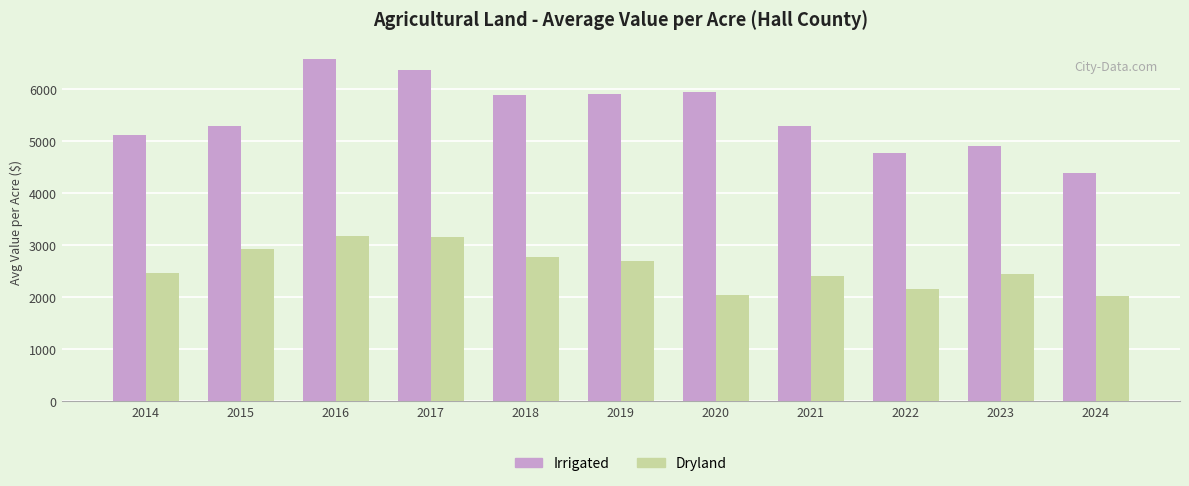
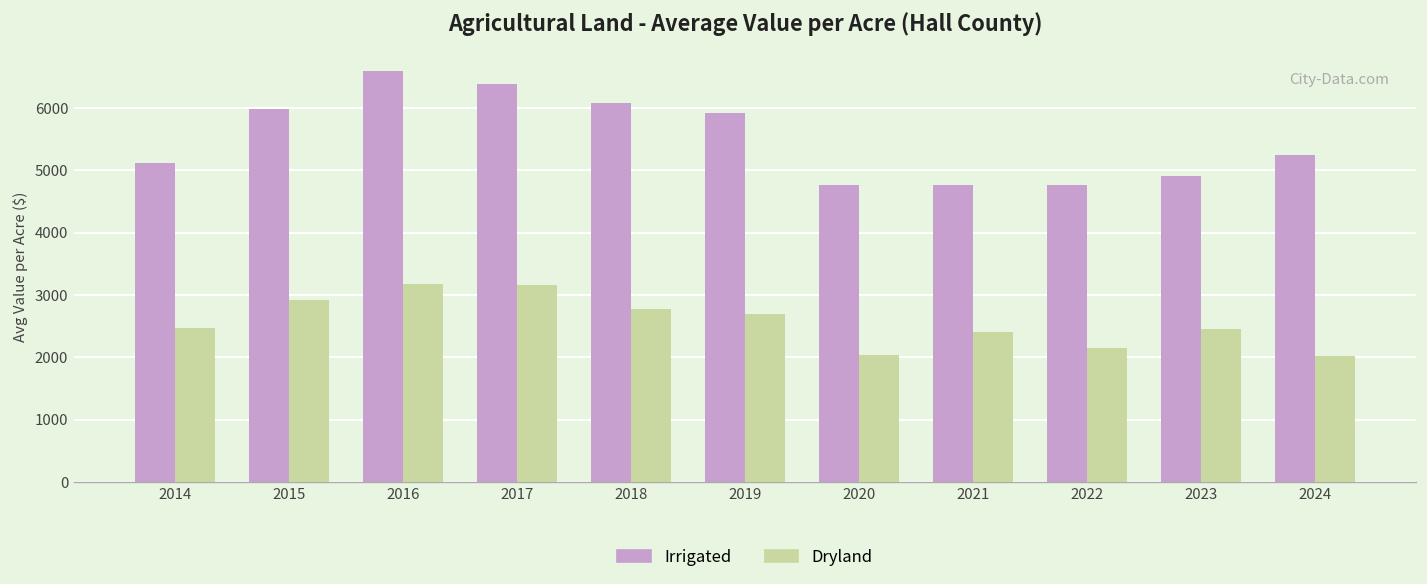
  {
    "Irrigated": {
      "2014": 5100,
-     "2015": 5300,
+     "2015": 6000,
      "2016": 6600,
      "2017": 6400,
-     "2018": 5900,
+     "2018": 6100,
      "2019": 5900,
-     "2020": 5900,
-     "2021": 5300,
+     "2020": 4800,
+     "2021": 4800,
      "2022": 4800,
      "2023": 4900,
-     "2024": 4400
+     "2024": 5200
    },
    "Dryland": {
      "2014": 2500,
      "2015": 2900,
      "2016": 3200,
      "2017": 3200,
      "2018": 2800,
      "2019": 2700,
      "2020": 2000,
      "2021": 2400,
      "2022": 2200,
      "2023": 2400,
      "2024": 2000
    }
  }
